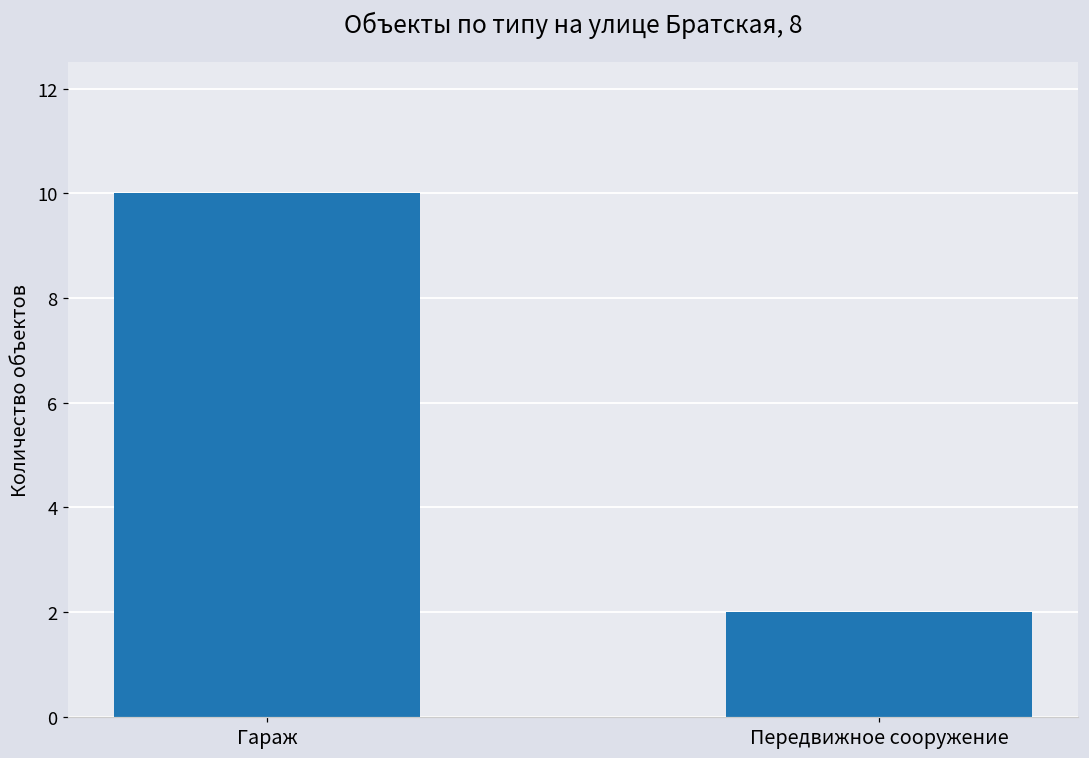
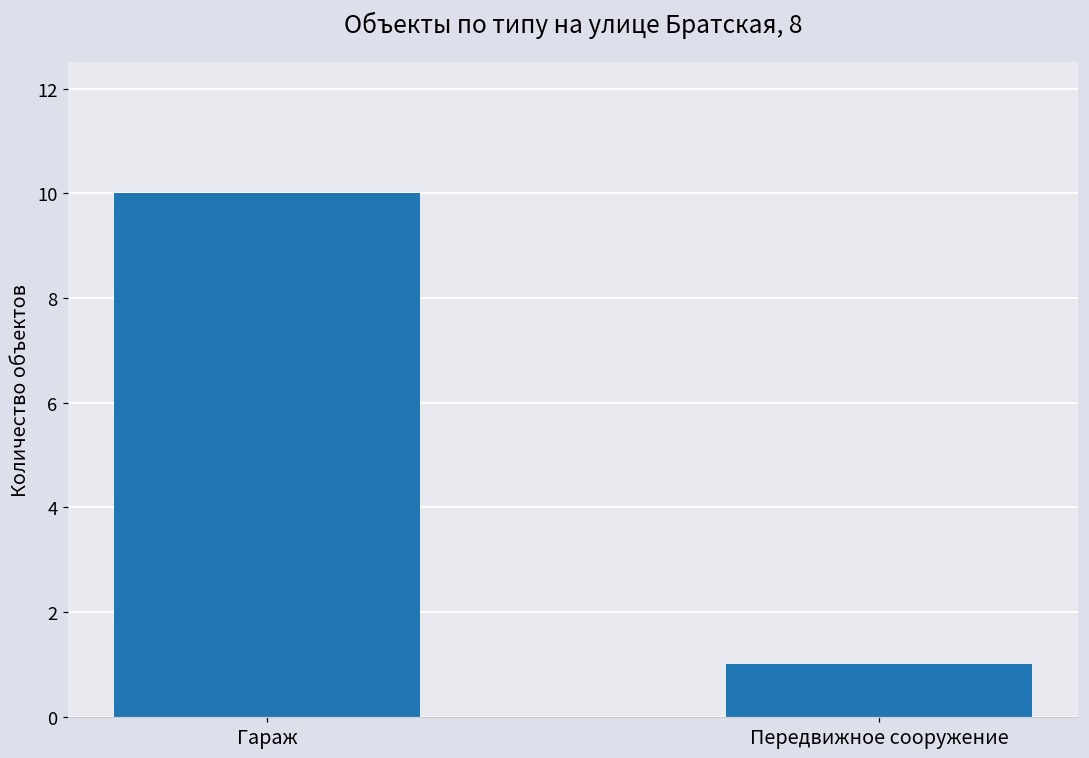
  {
    "Гараж": 10,
-   "Передвижное сооружение": 2
+   "Передвижное сооружение": 1
  }
